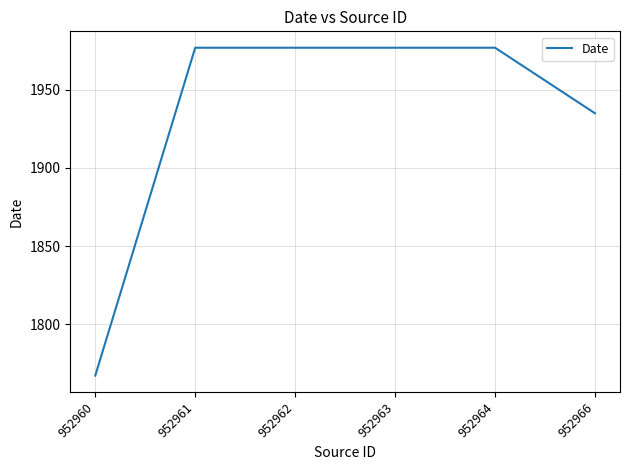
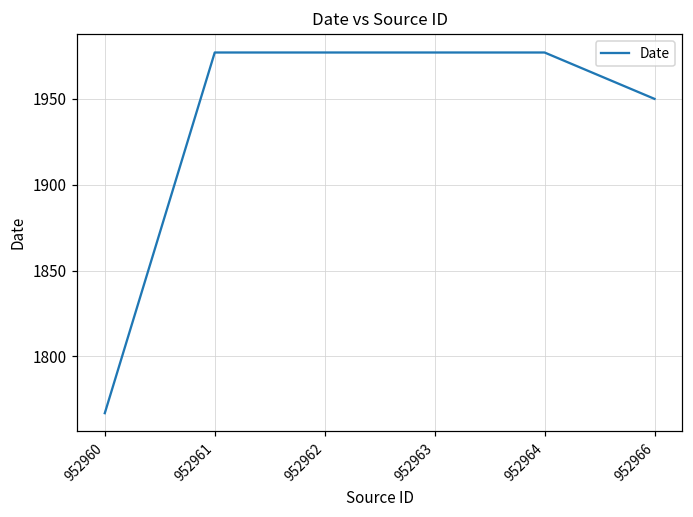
  {
    "952960": 1767,
    "952961": 1977,
    "952962": 1977,
    "952963": 1977,
    "952964": 1977,
-   "952966": 1935
+   "952966": 1950
  }
